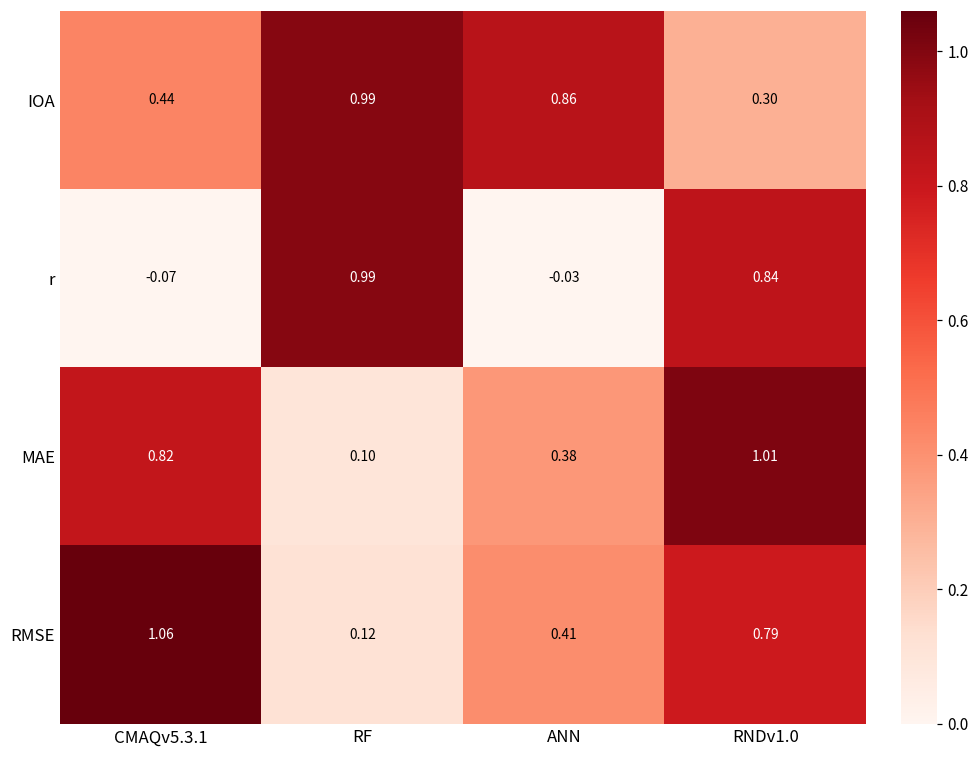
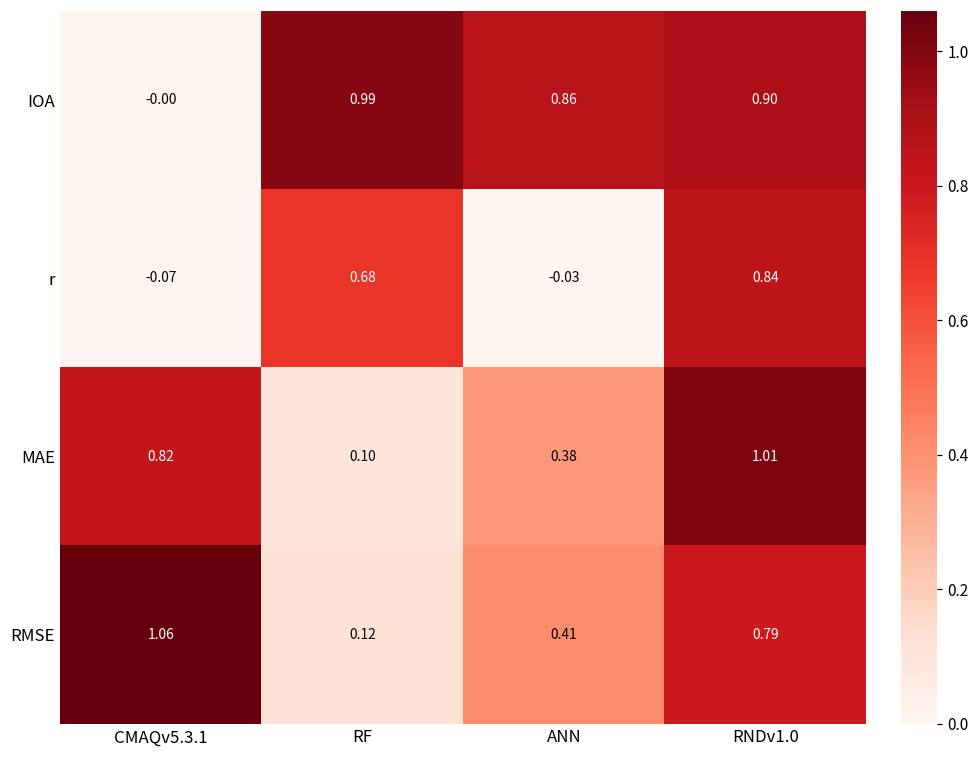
  {
    "IOA": {
-     "CMAQv5.3.1": 0.44,
+     "CMAQv5.3.1": -0.00,
      "RF": 0.99,
      "ANN": 0.86,
-     "RNDv1.0": 0.30
+     "RNDv1.0": 0.90
    },
    "r": {
      "CMAQv5.3.1": -0.07,
-     "RF": 0.99,
+     "RF": 0.68,
      "ANN": -0.03,
      "RNDv1.0": 0.84
    },
    "MAE": {
      "CMAQv5.3.1": 0.82,
      "RF": 0.10,
      "ANN": 0.38,
      "RNDv1.0": 1.01
    },
    "RMSE": {
      "CMAQv5.3.1": 1.06,
      "RF": 0.12,
      "ANN": 0.41,
      "RNDv1.0": 0.79
    }
  }
